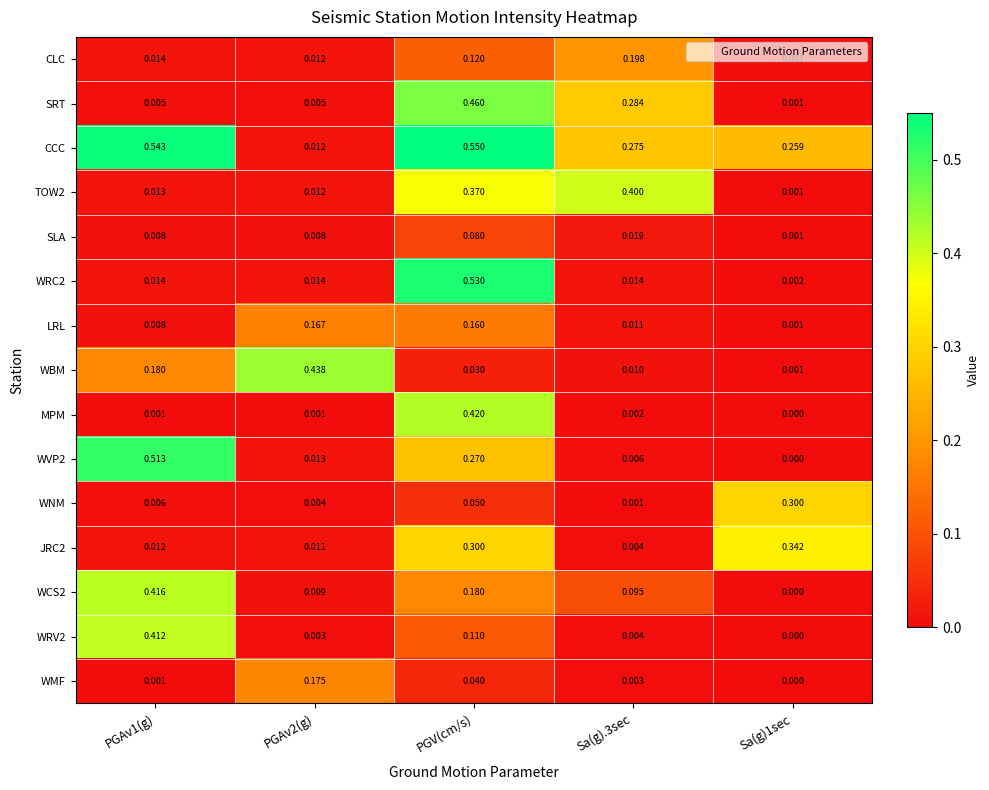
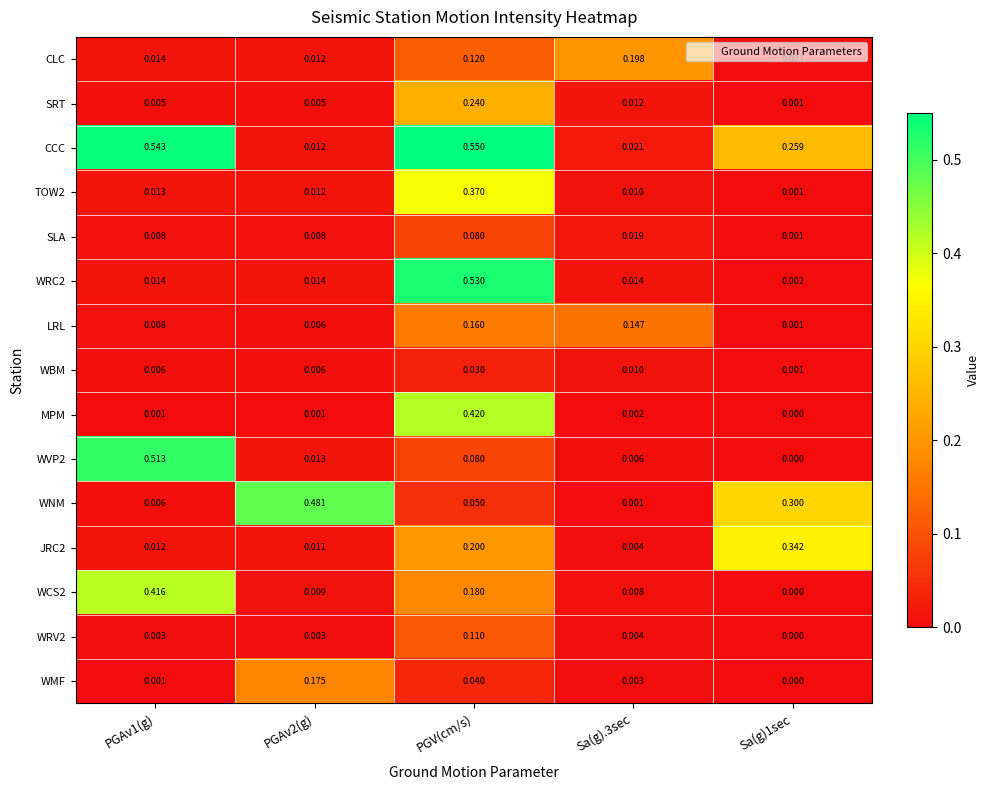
  {
    "CLC": {
      "PGAv1(g)": 0.014,
      "PGAv2(g)": 0.012,
      "PGV(cm/s)": 0.120,
      "Sa(g).3sec": 0.198
    },
    "SRT": {
      "PGAv1(g)": 0.005,
      "PGAv2(g)": 0.005,
-     "PGV(cm/s)": 0.460,
-     "Sa(g).3sec": 0.284,
+     "PGV(cm/s)": 0.240,
+     "Sa(g).3sec": 0.012,
      "Sa(g)1sec": 0.001
    },
    "CCC": {
      "PGAv1(g)": 0.543,
      "PGAv2(g)": 0.012,
      "PGV(cm/s)": 0.550,
-     "Sa(g).3sec": 0.275,
+     "Sa(g).3sec": 0.021,
      "Sa(g)1sec": 0.259
    },
    "TOW2": {
      "PGAv1(g)": 0.013,
      "PGAv2(g)": 0.012,
      "PGV(cm/s)": 0.370,
-     "Sa(g).3sec": 0.400,
+     "Sa(g).3sec": 0.010,
      "Sa(g)1sec": 0.001
    },
    "SLA": {
      "PGAv1(g)": 0.008,
      "PGAv2(g)": 0.008,
      "PGV(cm/s)": 0.080,
      "Sa(g).3sec": 0.019,
      "Sa(g)1sec": 0.001
    },
    "WRC2": {
      "PGAv1(g)": 0.014,
      "PGAv2(g)": 0.014,
      "PGV(cm/s)": 0.530,
      "Sa(g).3sec": 0.014,
      "Sa(g)1sec": 0.002
    },
    "LRL": {
      "PGAv1(g)": 0.008,
-     "PGAv2(g)": 0.167,
+     "PGAv2(g)": 0.006,
      "PGV(cm/s)": 0.160,
-     "Sa(g).3sec": 0.011,
+     "Sa(g).3sec": 0.147,
      "Sa(g)1sec": 0.001
    },
    "WBM": {
-     "PGAv1(g)": 0.180,
-     "PGAv2(g)": 0.438,
+     "PGAv1(g)": 0.006,
+     "PGAv2(g)": 0.006,
      "PGV(cm/s)": 0.030,
      "Sa(g).3sec": 0.010,
      "Sa(g)1sec": 0.001
    },
    "MPM": {
      "PGAv1(g)": 0.001,
      "PGAv2(g)": 0.001,
      "PGV(cm/s)": 0.420,
      "Sa(g).3sec": 0.002,
      "Sa(g)1sec": 0.000
    },
    "WVP2": {
      "PGAv1(g)": 0.513,
      "PGAv2(g)": 0.013,
-     "PGV(cm/s)": 0.270,
+     "PGV(cm/s)": 0.080,
      "Sa(g).3sec": 0.006,
      "Sa(g)1sec": 0.000
    },
    "WNM": {
      "PGAv1(g)": 0.006,
-     "PGAv2(g)": 0.004,
+     "PGAv2(g)": 0.481,
      "PGV(cm/s)": 0.050,
      "Sa(g).3sec": 0.001,
      "Sa(g)1sec": 0.300
    },
    "JRC2": {
      "PGAv1(g)": 0.012,
      "PGAv2(g)": 0.011,
-     "PGV(cm/s)": 0.300,
+     "PGV(cm/s)": 0.200,
      "Sa(g).3sec": 0.004,
      "Sa(g)1sec": 0.342
    },
    "WCS2": {
      "PGAv1(g)": 0.416,
      "PGAv2(g)": 0.009,
      "PGV(cm/s)": 0.180,
-     "Sa(g).3sec": 0.095,
+     "Sa(g).3sec": 0.008,
      "Sa(g)1sec": 0.000
    },
    "WRV2": {
-     "PGAv1(g)": 0.412,
+     "PGAv1(g)": 0.003,
      "PGAv2(g)": 0.003,
      "PGV(cm/s)": 0.110,
      "Sa(g).3sec": 0.004,
      "Sa(g)1sec": 0.000
    },
    "WMF": {
      "PGAv1(g)": 0.001,
      "PGAv2(g)": 0.175,
      "PGV(cm/s)": 0.040,
      "Sa(g).3sec": 0.003,
      "Sa(g)1sec": 0.000
    }
  }
